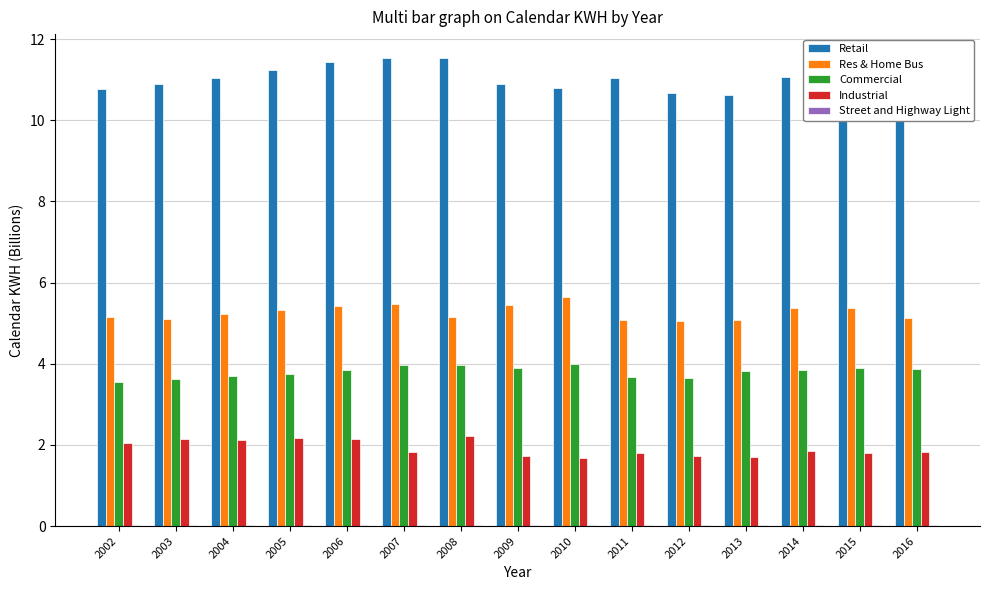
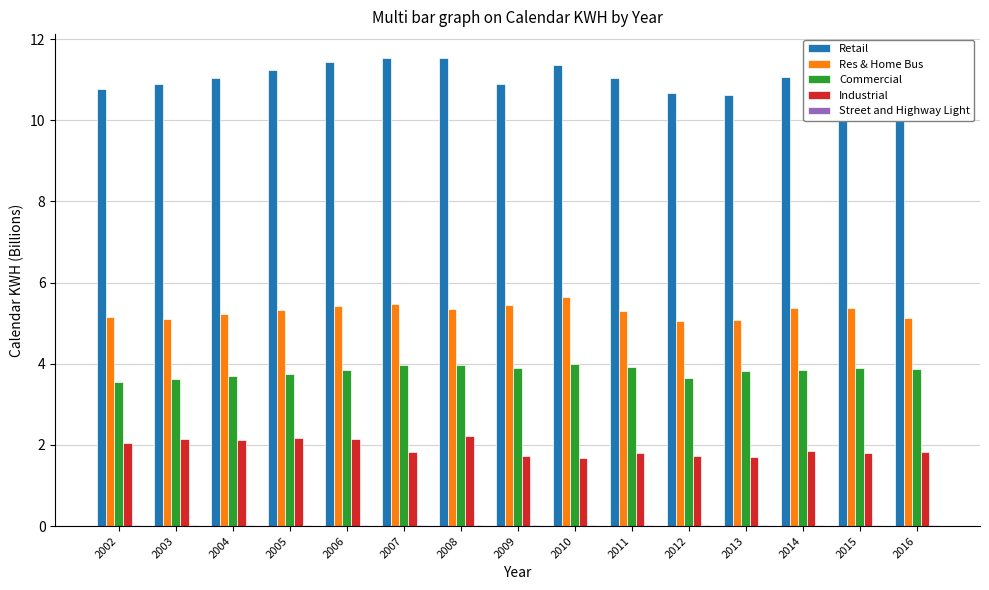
  {
    "Retail": {
      "2002": 10.8,
      "2003": 10.9,
      "2004": 11.0,
      "2005": 11.2,
      "2006": 11.4,
      "2007": 11.5,
      "2008": 11.5,
      "2009": 10.9,
-     "2010": 10.8,
+     "2010": 11.4,
      "2011": 11.0,
      "2012": 10.7,
      "2013": 10.6,
      "2014": 11.1
    },
    "Res & Home Bus": {
      "2002": 5.1,
      "2003": 5.1,
      "2004": 5.2,
      "2005": 5.3,
      "2006": 5.4,
      "2007": 5.5,
-     "2008": 5.2,
+     "2008": 5.3,
      "2009": 5.5,
      "2010": 5.7,
-     "2011": 5.1,
+     "2011": 5.3,
      "2012": 5.1,
      "2013": 5.1,
      "2014": 5.4,
      "2015": 5.4,
      "2016": 5.1
    },
    "Commercial": {
      "2002": 3.6,
      "2003": 3.6,
      "2004": 3.7,
      "2005": 3.7,
      "2006": 3.8,
      "2007": 4.0,
      "2008": 4.0,
      "2009": 3.9,
      "2010": 4.0,
-     "2011": 3.7,
+     "2011": 3.9,
      "2012": 3.7,
      "2013": 3.8,
      "2014": 3.8,
      "2015": 3.9,
      "2016": 3.9
    },
    "Industrial": {
      "2002": 2.1,
      "2003": 2.1,
      "2004": 2.1,
      "2005": 2.2,
      "2006": 2.1,
      "2007": 1.8,
      "2008": 2.2,
      "2009": 1.7,
      "2010": 1.7,
      "2011": 1.8,
      "2012": 1.7,
      "2013": 1.7,
      "2014": 1.8,
      "2015": 1.8,
      "2016": 1.8
    }
  }
